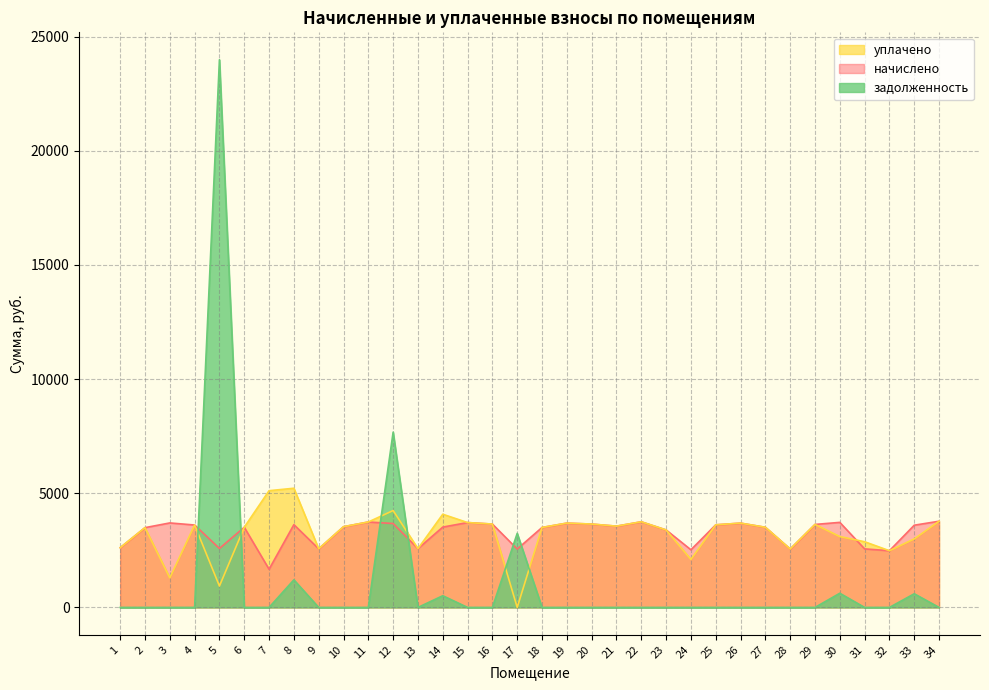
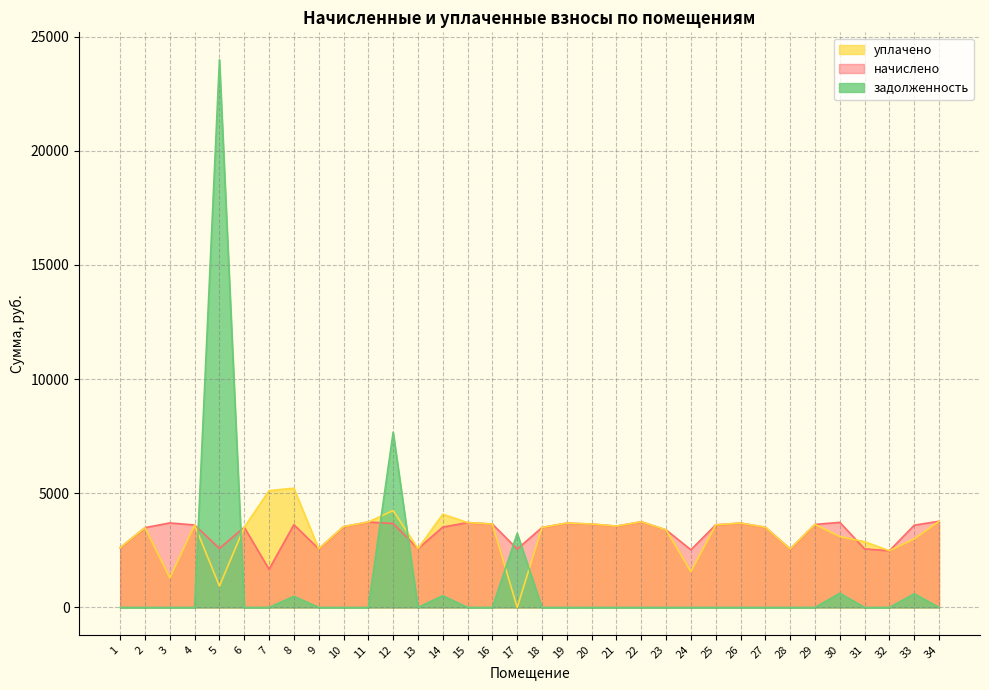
  {
    "уплачено": {
      "3": 1300,
      "5": 900,
      "7": 5100,
      "8": 5200,
      "12": 4200,
      "14": 4100,
      "17": 0,
-     "24": 2100,
+     "24": 1600,
      "30": 3100,
      "31": 2900,
      "33": 3000
    },
    "начислено": {
      "3": 3700,
      "5": 2600,
      "7": 1700,
      "8": 3600,
      "12": 3700,
      "14": 3500,
      "17": 2600,
      "24": 2500,
      "30": 3700,
      "31": 2600,
      "33": 3600
    },
    "задолженность": {
      "1": 0,
      "2": 0,
      "3": 0,
      "4": 0,
      "5": 24000,
      "6": 0,
      "7": 0,
-     "8": 1200,
+     "8": 500,
      "9": 0,
      "10": 0,
      "11": 0,
      "12": 7700,
      "13": 0,
      "14": 500,
      "15": 0,
      "16": 0,
      "17": 3200,
      "18": 0,
      "19": 0,
      "20": 0,
      "21": 0,
      "22": 0,
      "23": 0,
      "24": 0,
      "25": 0,
      "26": 0,
      "27": 0,
      "28": 0,
      "29": 0,
      "30": 600,
      "31": 0,
      "32": 0,
      "33": 600,
      "34": 0
    }
  }
